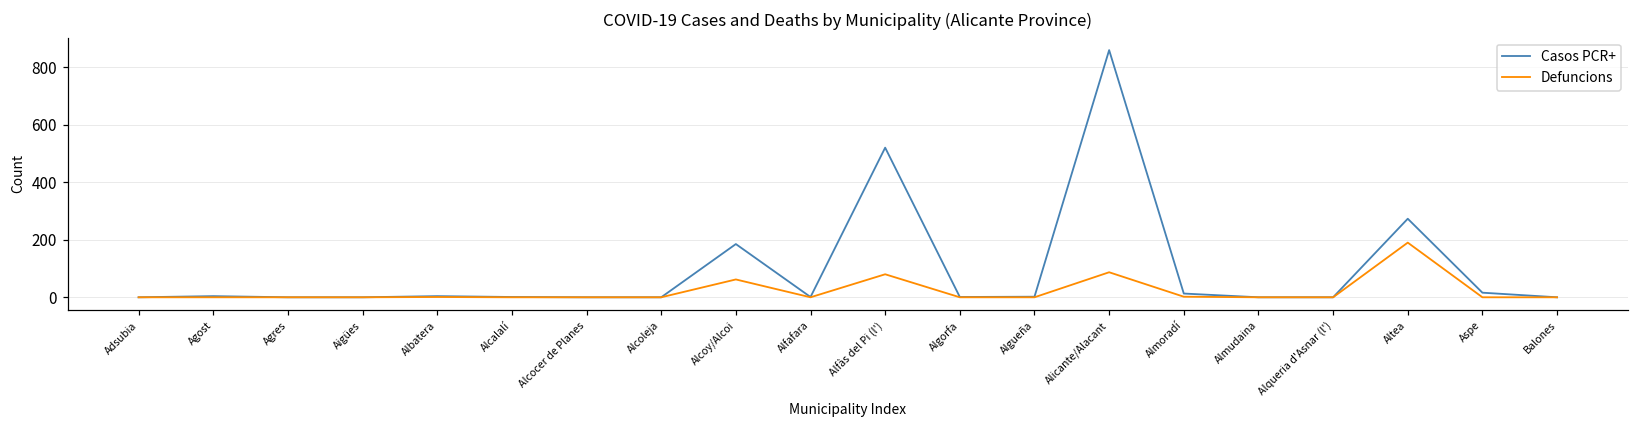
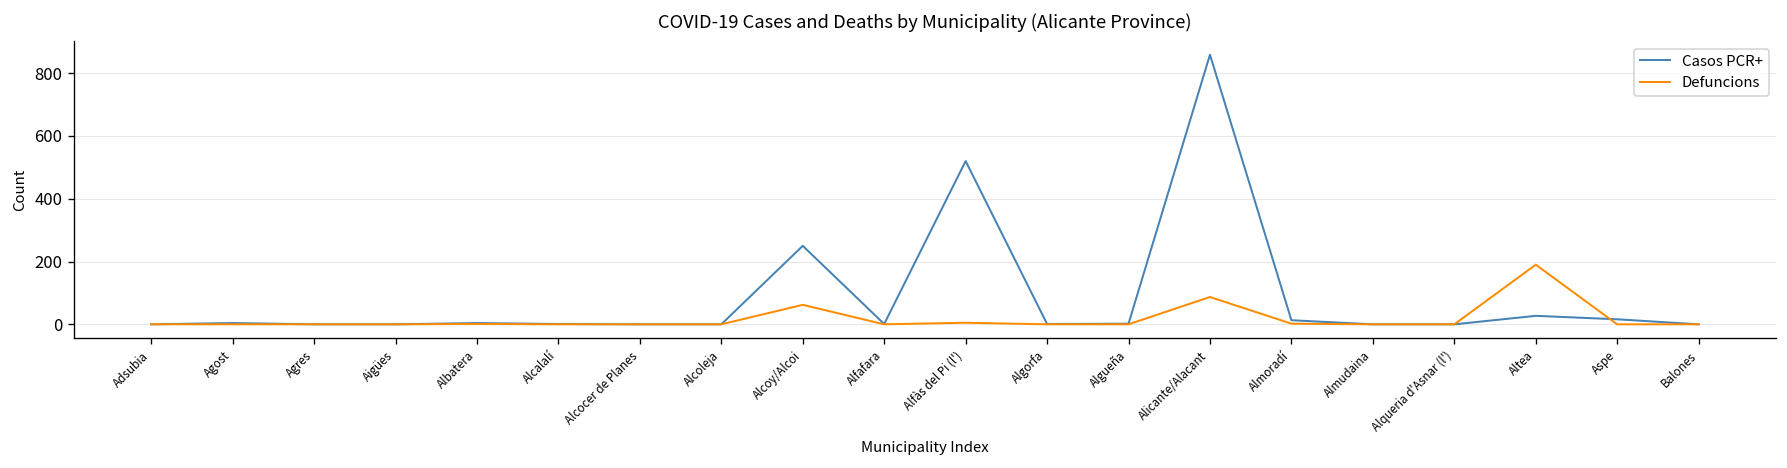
  {
    "Casos PCR+": {
-     "Alcoy/Alcoi": 190,
+     "Alcoy/Alcoi": 250,
      "Alfàs del Pi (l')": 520,
      "Alicante/Alacant": 860,
      "Almoradí": 10,
-     "Altea": 270,
+     "Altea": 30,
      "Aspe": 20
    },
    "Defuncions": {
      "Alcoy/Alcoi": 60,
-     "Alfàs del Pi (l')": 80,
+     "Alfàs del Pi (l')": 10,
      "Alicante/Alacant": 90,
      "Almoradí": 0,
      "Altea": 190,
      "Aspe": 0
    }
  }
